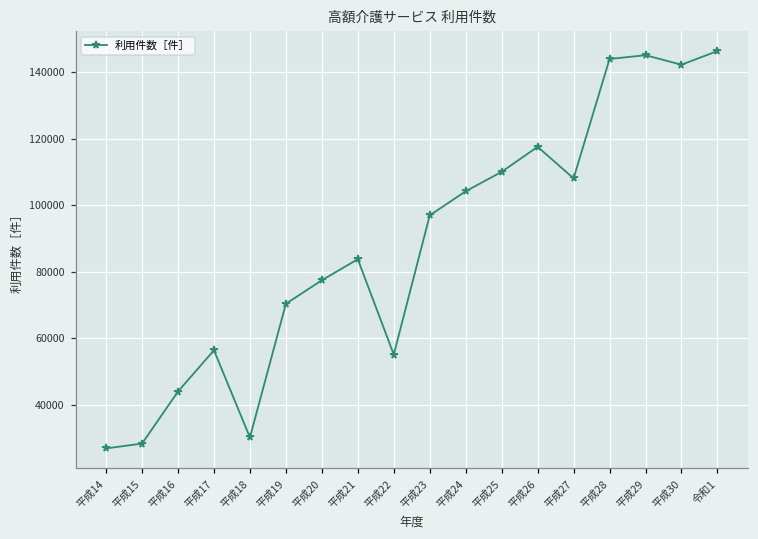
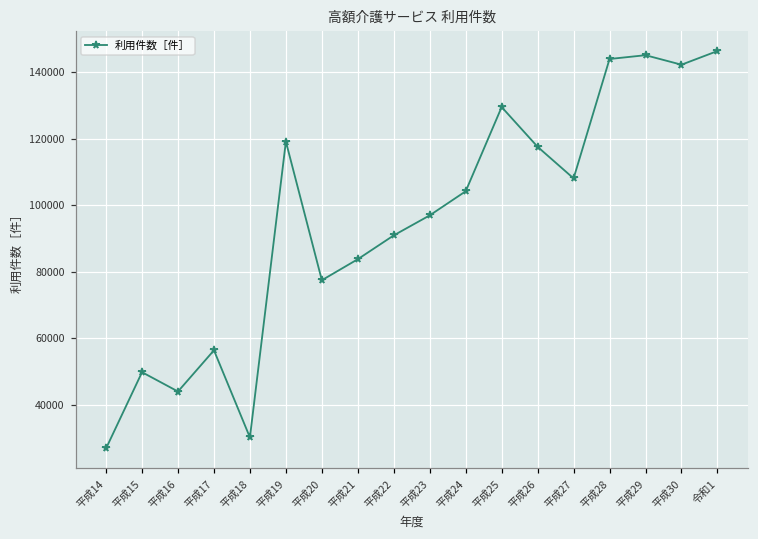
  {
    "平成14": 27000,
-   "平成15": 28000,
+   "平成15": 50000,
    "平成16": 44000,
    "平成17": 56000,
    "平成18": 30000,
-   "平成19": 70000,
+   "平成19": 119000,
    "平成20": 77000,
    "平成21": 84000,
-   "平成22": 55000,
+   "平成22": 91000,
    "平成23": 97000,
    "平成24": 104000,
-   "平成25": 110000,
+   "平成25": 129000,
    "平成26": 118000,
    "平成27": 108000,
    "平成28": 144000,
    "平成29": 145000,
    "平成30": 142000,
    "令和1": 146000
  }
